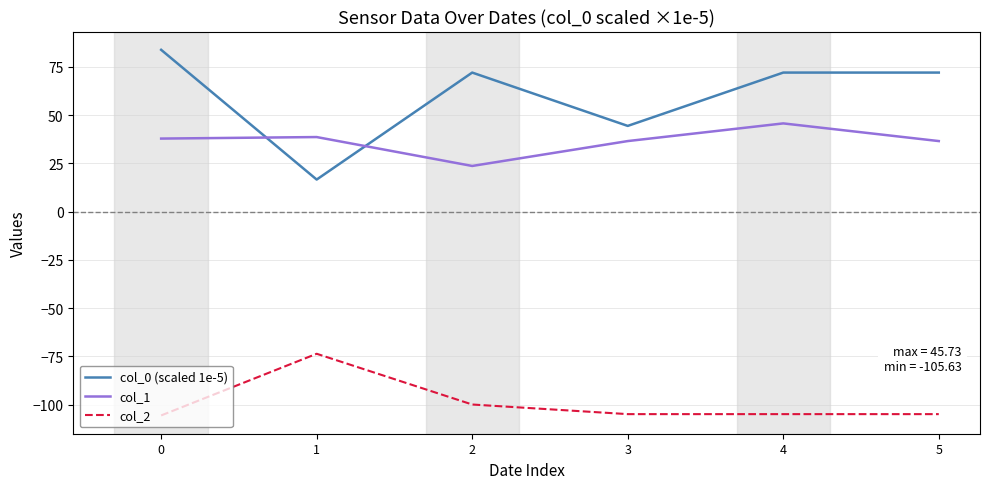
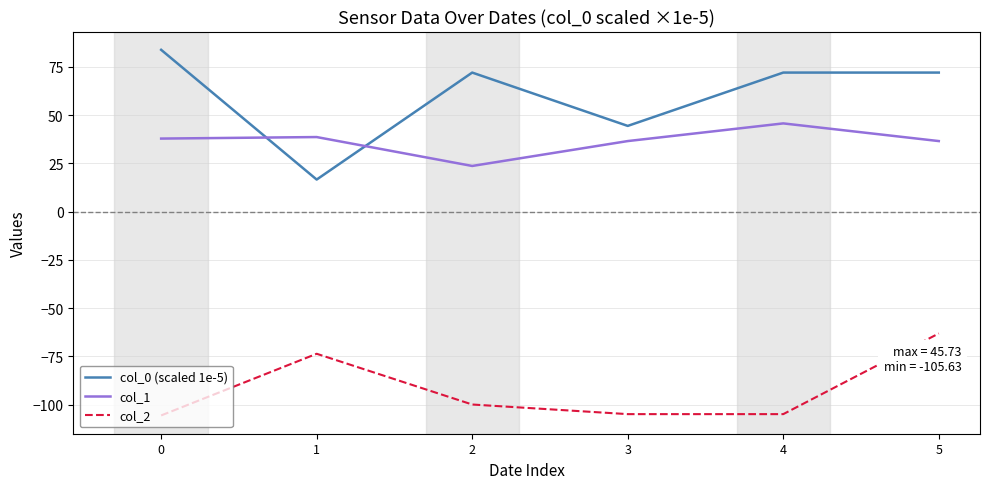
  {
    "col_0 (scaled 1e-5)": {
      "0": 84,
      "1": 17,
      "2": 72,
      "3": 44,
      "4": 72,
      "5": 72
    },
    "col_1": {
      "0": 38,
      "1": 39,
      "2": 24,
      "3": 37,
      "4": 46,
      "5": 37
    },
    "col_2": {
      "1": -74,
      "2": -100,
      "3": -105,
      "4": -105,
-     "5": -105
+     "5": -63
    }
  }
